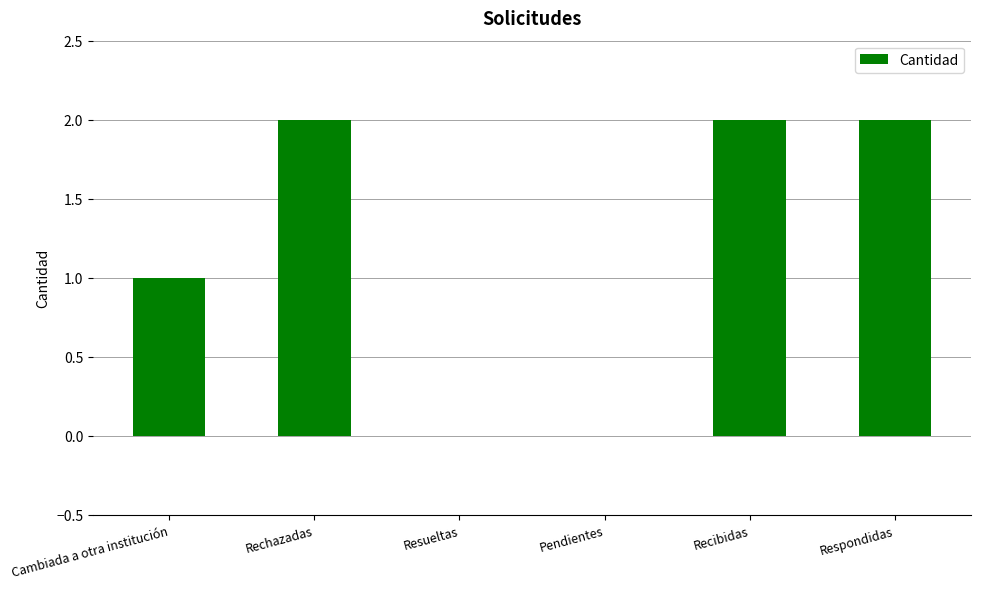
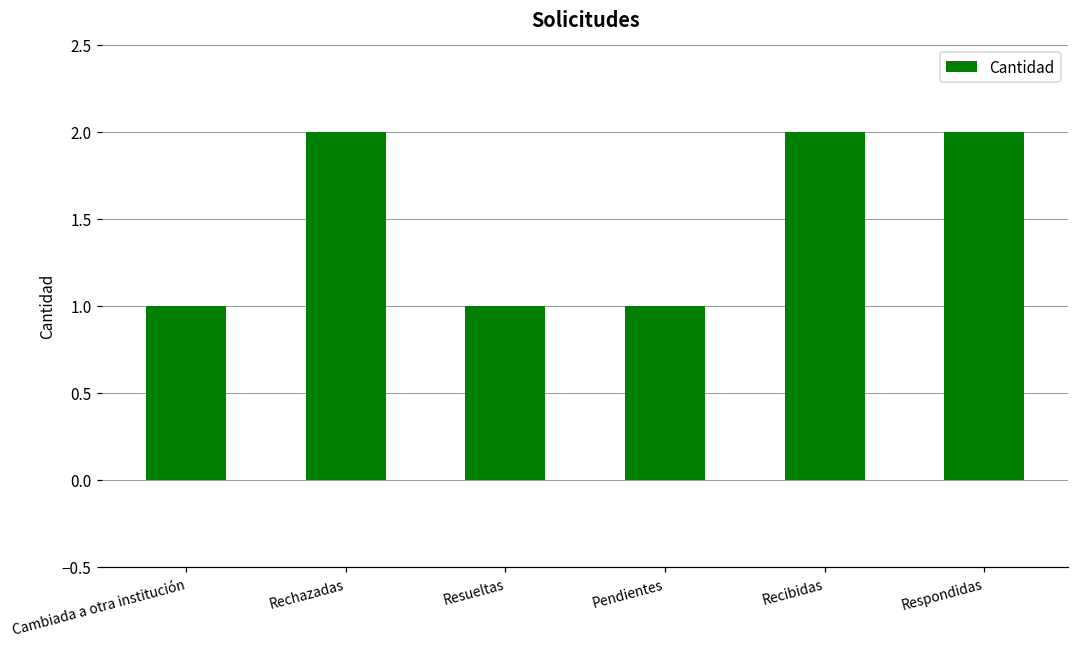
  {
    "Cambiada a otra institución": 1,
    "Rechazadas": 2,
-   "Resueltas": 0,
-   "Pendientes": 0,
+   "Resueltas": 1,
+   "Pendientes": 1,
    "Recibidas": 2,
    "Respondidas": 2
  }
